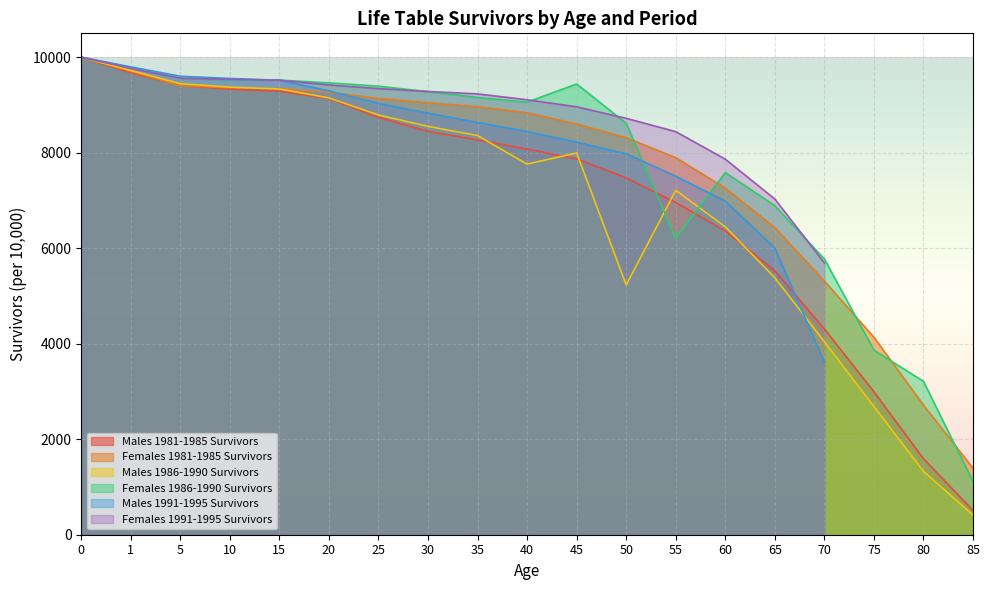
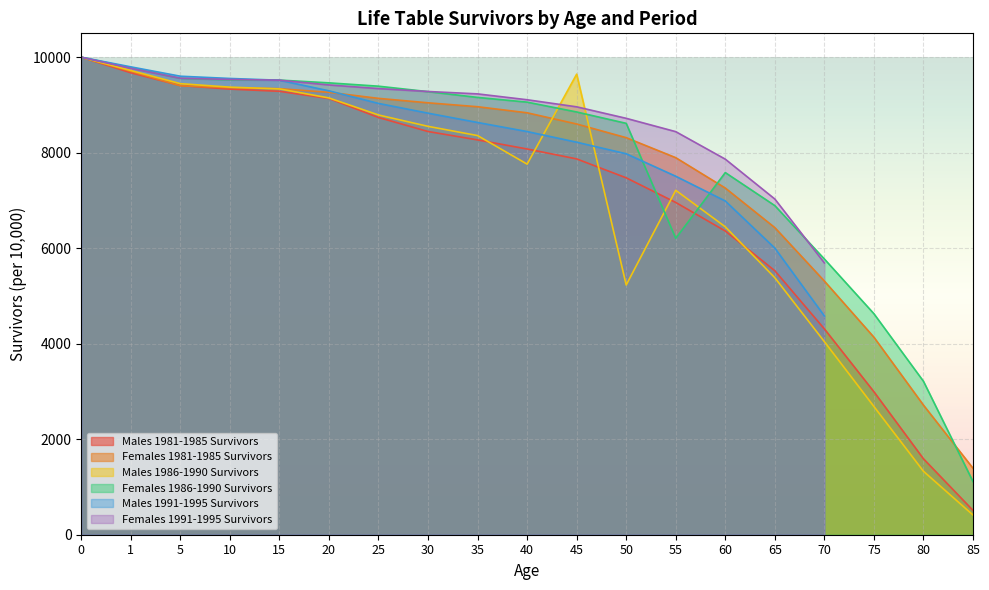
  {
    "Males 1986-1990 Survivors": {
      "30": 8600,
      "35": 8400,
      "40": 7800,
-     "45": 8000,
+     "45": 9600,
      "50": 5200,
      "55": 7200,
      "60": 6400,
      "65": 5400,
      "70": 4000,
      "75": 2700,
      "80": 1300,
      "85": 400
    },
    "Females 1986-1990 Survivors": {
      "35": 9200,
-     "45": 9400,
+     "45": 8900,
      "50": 8600,
      "55": 6200,
      "60": 7600,
      "65": 6900,
      "70": 5800,
-     "75": 3900,
+     "75": 4600,
      "80": 3200,
      "85": 1100
    },
    "Males 1991-1995 Survivors": {
      "25": 9000,
      "30": 8800,
      "35": 8600,
      "40": 8400,
      "45": 8200,
      "50": 8000,
      "55": 7500,
      "60": 7000,
      "65": 6000,
-     "70": 3600
+     "70": 4600
    },
    "Females 1991-1995 Survivors": {
      "35": 9200,
      "45": 9000,
      "50": 8700,
      "55": 8400,
      "60": 7900,
      "65": 7000,
      "70": 5700
    }
  }
